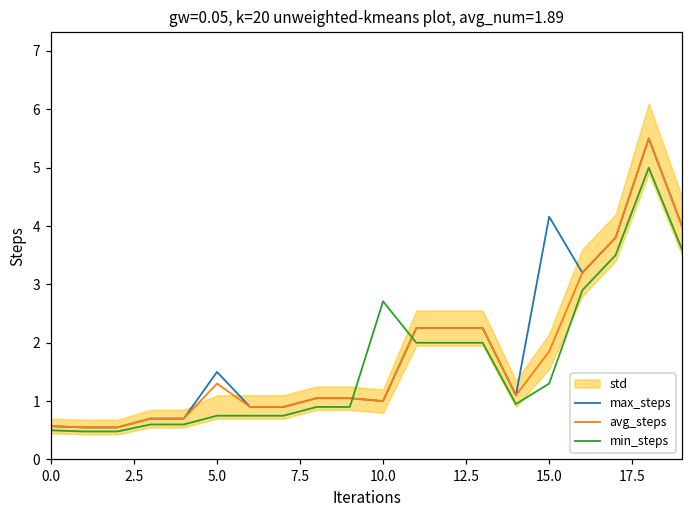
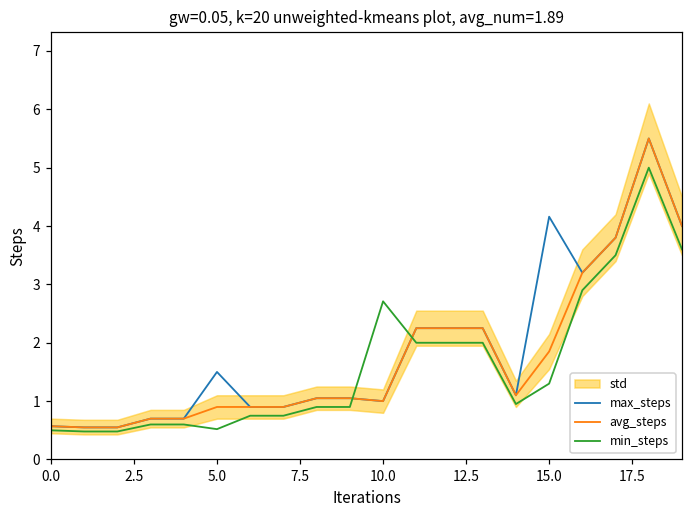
  {
    "max_steps": {
      "5.0": 1.5,
      "15.0": 4.2
    },
    "avg_steps": {
-     "5.0": 1.3,
+     "5.0": 0.9,
      "15.0": 1.9
    },
    "min_steps": {
      "0.0": 0.5,
-     "5.0": 0.8,
+     "5.0": 0.5,
      "10.0": 2.7,
      "15.0": 1.3
    }
  }
